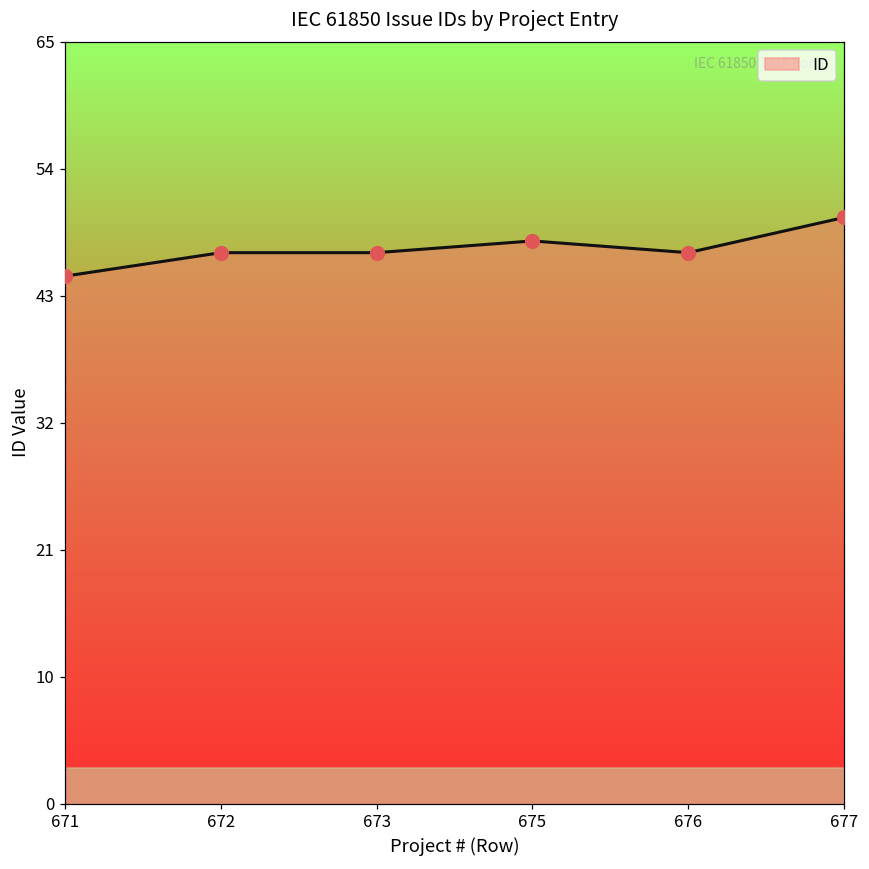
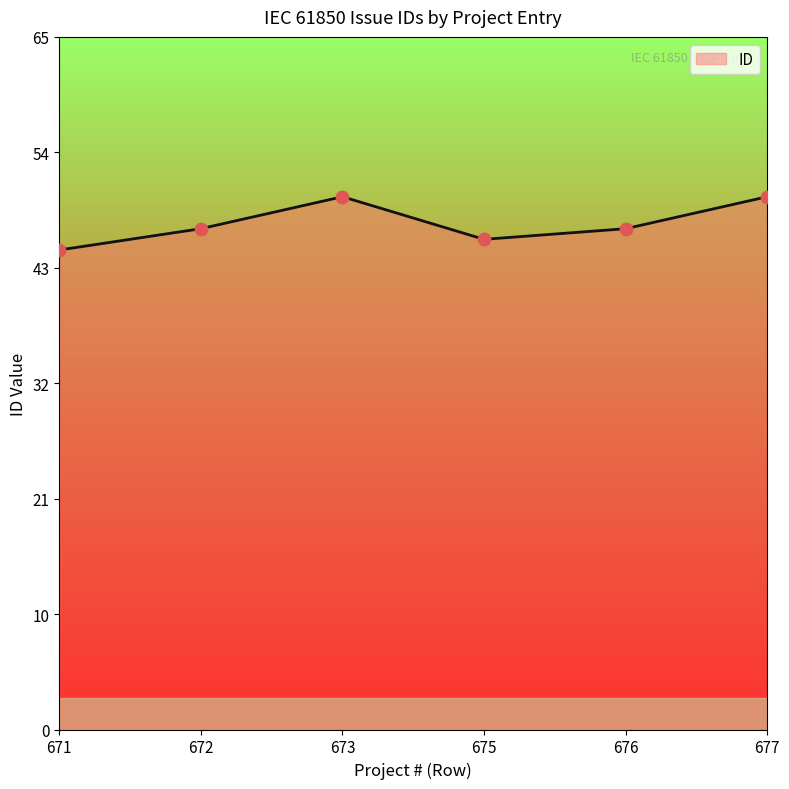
  {
    "671": 45,
    "672": 47,
-   "673": 47,
-   "675": 48,
+   "673": 50,
+   "675": 46,
    "676": 47,
    "677": 50
  }
